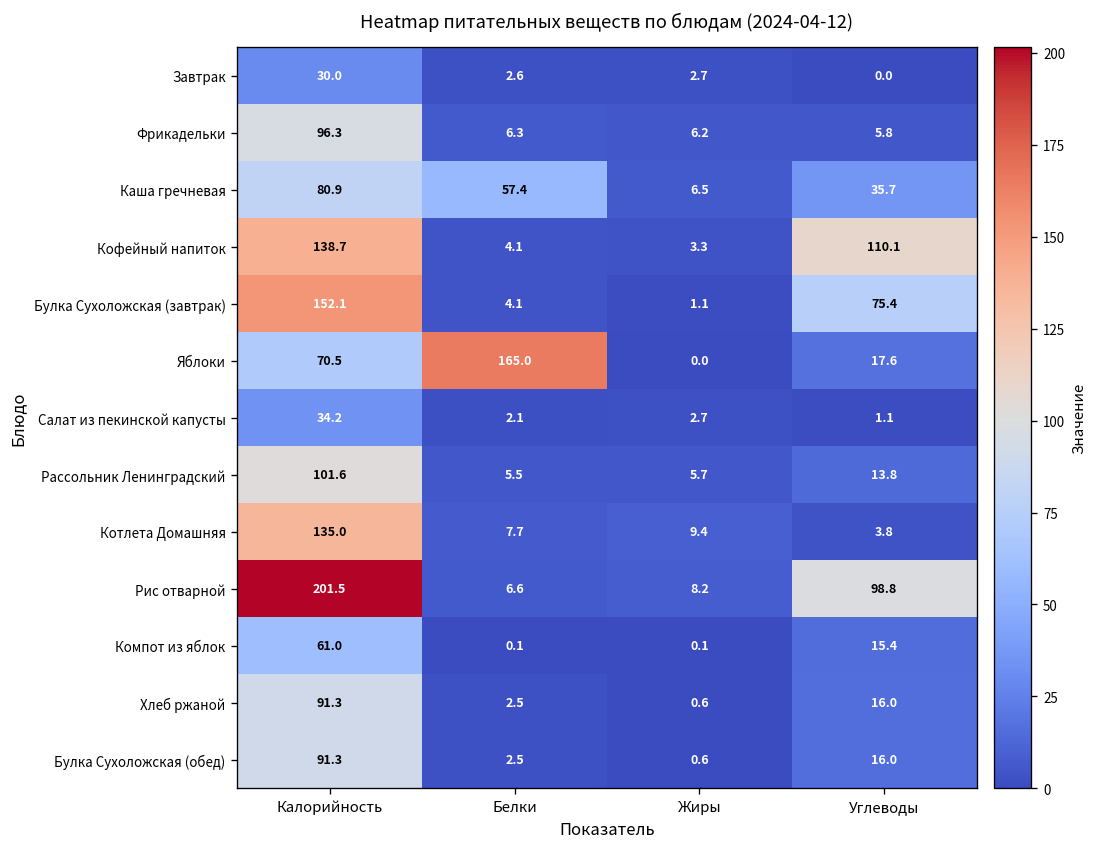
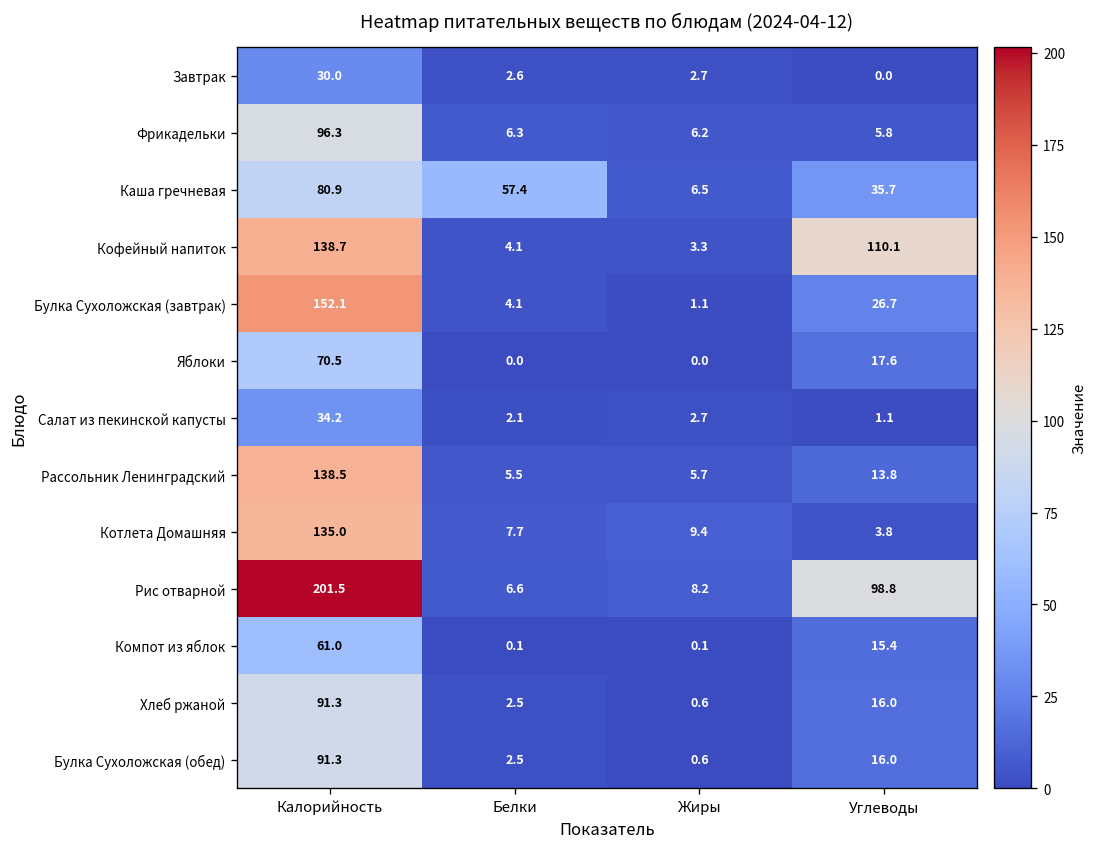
  {
    "Завтрак": {
      "Калорийность": 30.0,
      "Белки": 2.6,
      "Жиры": 2.7,
      "Углеводы": 0.0
    },
    "Фрикадельки": {
      "Калорийность": 96.3,
      "Белки": 6.3,
      "Жиры": 6.2,
      "Углеводы": 5.8
    },
    "Каша гречневая": {
      "Калорийность": 80.9,
      "Белки": 57.4,
      "Жиры": 6.5,
      "Углеводы": 35.7
    },
    "Кофейный напиток": {
      "Калорийность": 138.7,
      "Белки": 4.1,
      "Жиры": 3.3,
      "Углеводы": 110.1
    },
    "Булка Сухоложская (завтрак)": {
      "Калорийность": 152.1,
      "Белки": 4.1,
      "Жиры": 1.1,
-     "Углеводы": 75.4
+     "Углеводы": 26.7
    },
    "Яблоки": {
      "Калорийность": 70.5,
-     "Белки": 165.0,
+     "Белки": 0.0,
      "Жиры": 0.0,
      "Углеводы": 17.6
    },
    "Салат из пекинской капусты": {
      "Калорийность": 34.2,
      "Белки": 2.1,
      "Жиры": 2.7,
      "Углеводы": 1.1
    },
    "Рассольник Ленинградский": {
-     "Калорийность": 101.6,
+     "Калорийность": 138.5,
      "Белки": 5.5,
      "Жиры": 5.7,
      "Углеводы": 13.8
    },
    "Котлета Домашняя": {
      "Калорийность": 135.0,
      "Белки": 7.7,
      "Жиры": 9.4,
      "Углеводы": 3.8
    },
    "Рис отварной": {
      "Калорийность": 201.5,
      "Белки": 6.6,
      "Жиры": 8.2,
      "Углеводы": 98.8
    },
    "Компот из яблок": {
      "Калорийность": 61.0,
      "Белки": 0.1,
      "Жиры": 0.1,
      "Углеводы": 15.4
    },
    "Хлеб ржаной": {
      "Калорийность": 91.3,
      "Белки": 2.5,
      "Жиры": 0.6,
      "Углеводы": 16.0
    },
    "Булка Сухоложская (обед)": {
      "Калорийность": 91.3,
      "Белки": 2.5,
      "Жиры": 0.6,
      "Углеводы": 16.0
    }
  }
